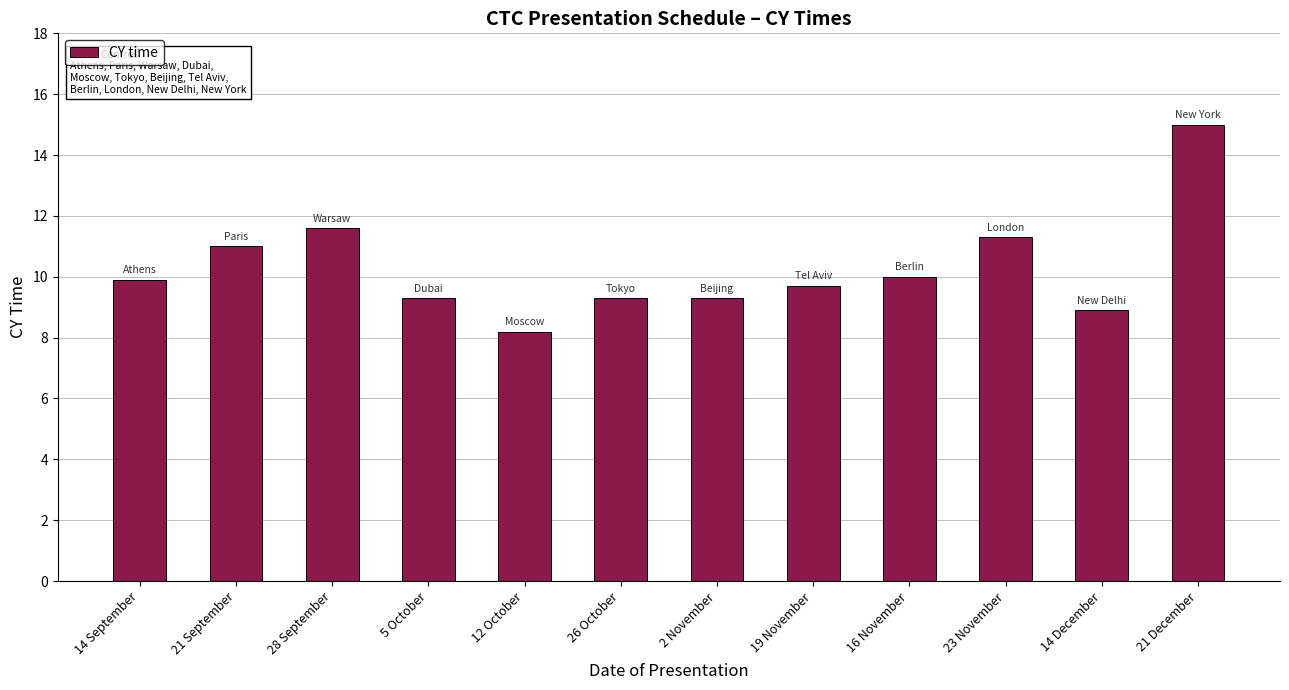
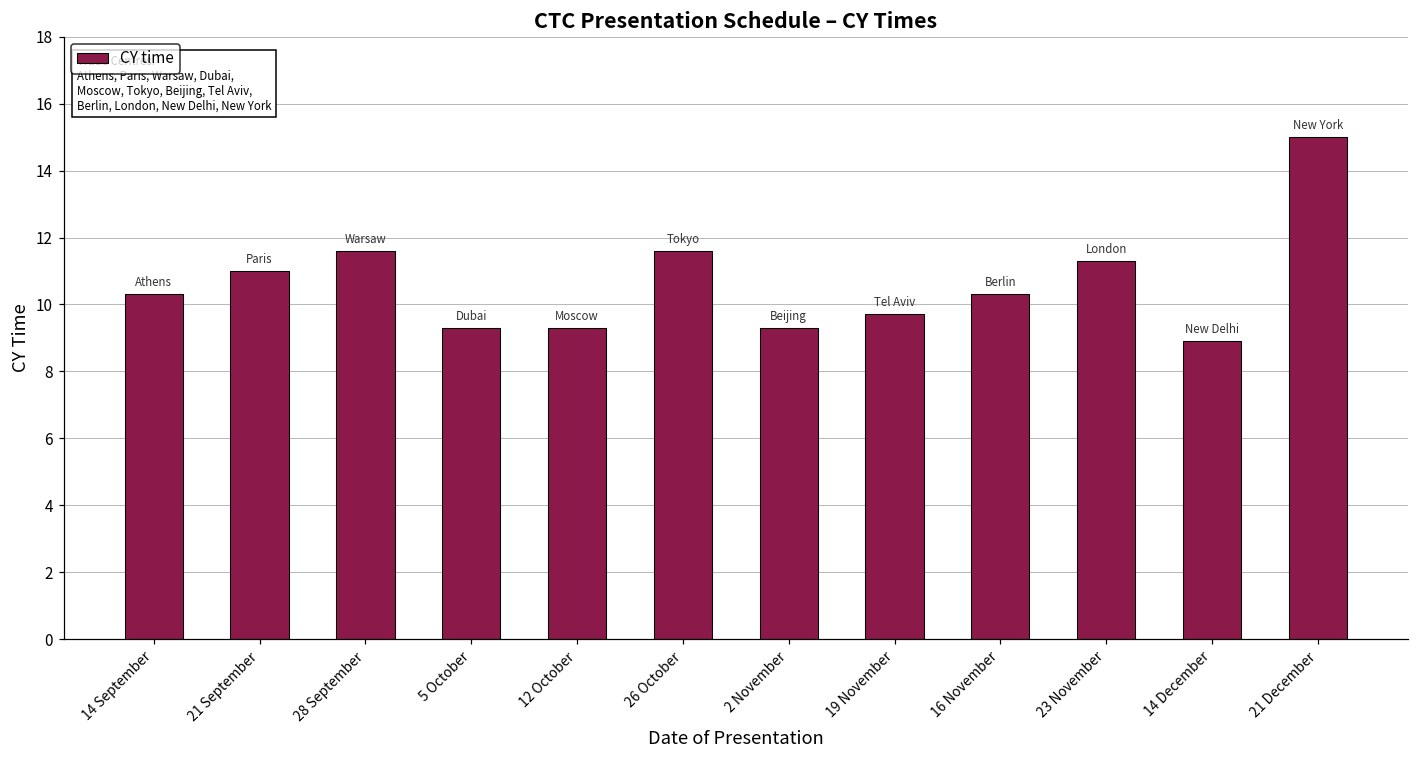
  {
-   "14 September": 9.9,
+   "14 September": 10.3,
    "21 September": 11.0,
    "28 September": 11.6,
    "5 October": 9.3,
-   "12 October": 8.2,
-   "26 October": 9.3,
+   "12 October": 9.3,
+   "26 October": 11.6,
    "2 November": 9.3,
    "19 November": 9.7,
-   "16 November": 10.0,
+   "16 November": 10.3,
    "23 November": 11.3,
    "14 December": 8.9,
    "21 December": 15.0
  }
